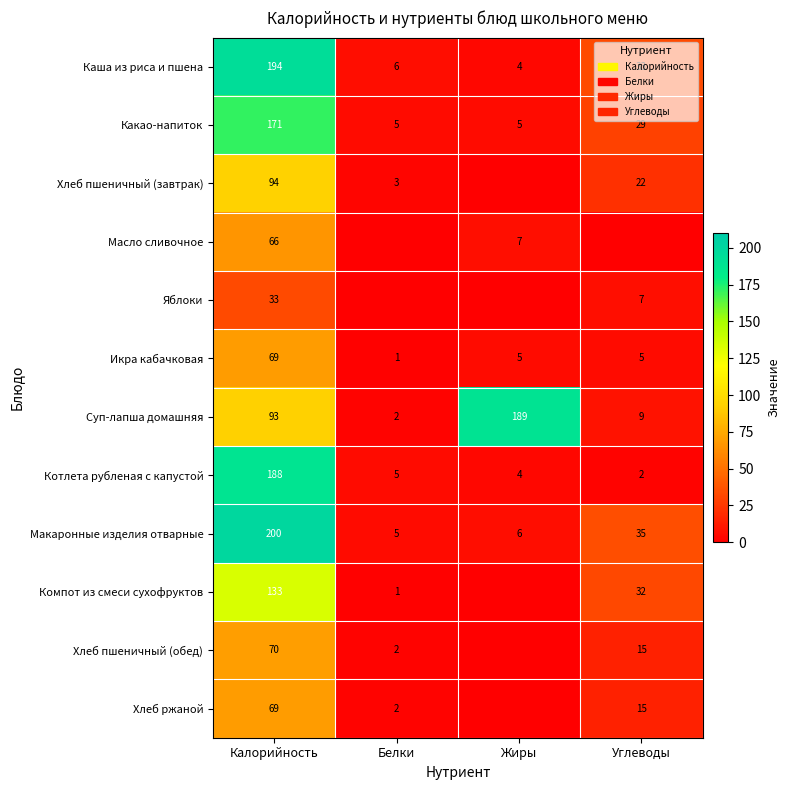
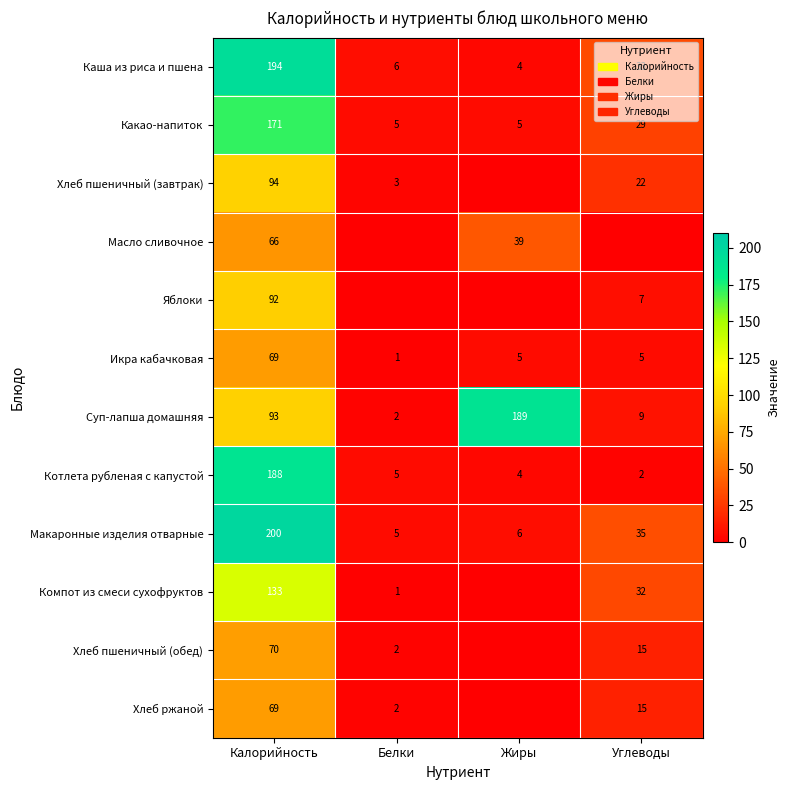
  {
    "Каша из риса и пшена": {
      "Калорийность": 194,
      "Белки": 6,
      "Жиры": 4
    },
    "Какао-напиток": {
      "Калорийность": 171,
      "Белки": 5,
      "Жиры": 5
    },
    "Хлеб пшеничный (завтрак)": {
      "Калорийность": 94,
      "Белки": 3,
      "Углеводы": 22
    },
    "Масло сливочное": {
      "Калорийность": 66,
-     "Жиры": 7
+     "Жиры": 39
    },
    "Яблоки": {
-     "Калорийность": 33,
+     "Калорийность": 92,
      "Углеводы": 7
    },
    "Икра кабачковая": {
      "Калорийность": 69,
      "Белки": 1,
      "Жиры": 5,
      "Углеводы": 5
    },
    "Суп-лапша домашняя": {
      "Калорийность": 93,
      "Белки": 2,
      "Жиры": 189,
      "Углеводы": 9
    },
    "Котлета рубленая с капустой": {
      "Калорийность": 188,
      "Белки": 5,
      "Жиры": 4,
      "Углеводы": 2
    },
    "Макаронные изделия отварные": {
      "Калорийность": 200,
      "Белки": 5,
      "Жиры": 6,
      "Углеводы": 35
    },
    "Компот из смеси сухофруктов": {
      "Калорийность": 133,
      "Белки": 1,
      "Углеводы": 32
    },
    "Хлеб пшеничный (обед)": {
      "Калорийность": 70,
      "Белки": 2,
      "Углеводы": 15
    },
    "Хлеб ржаной": {
      "Калорийность": 69,
      "Белки": 2,
      "Углеводы": 15
    }
  }
